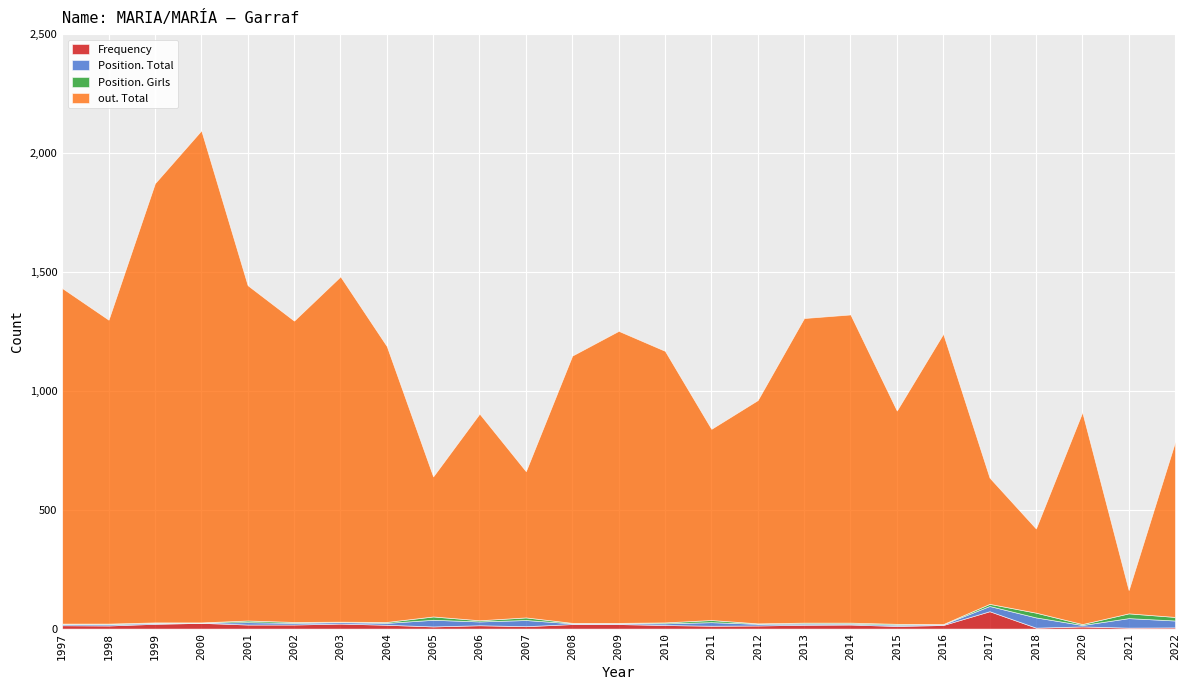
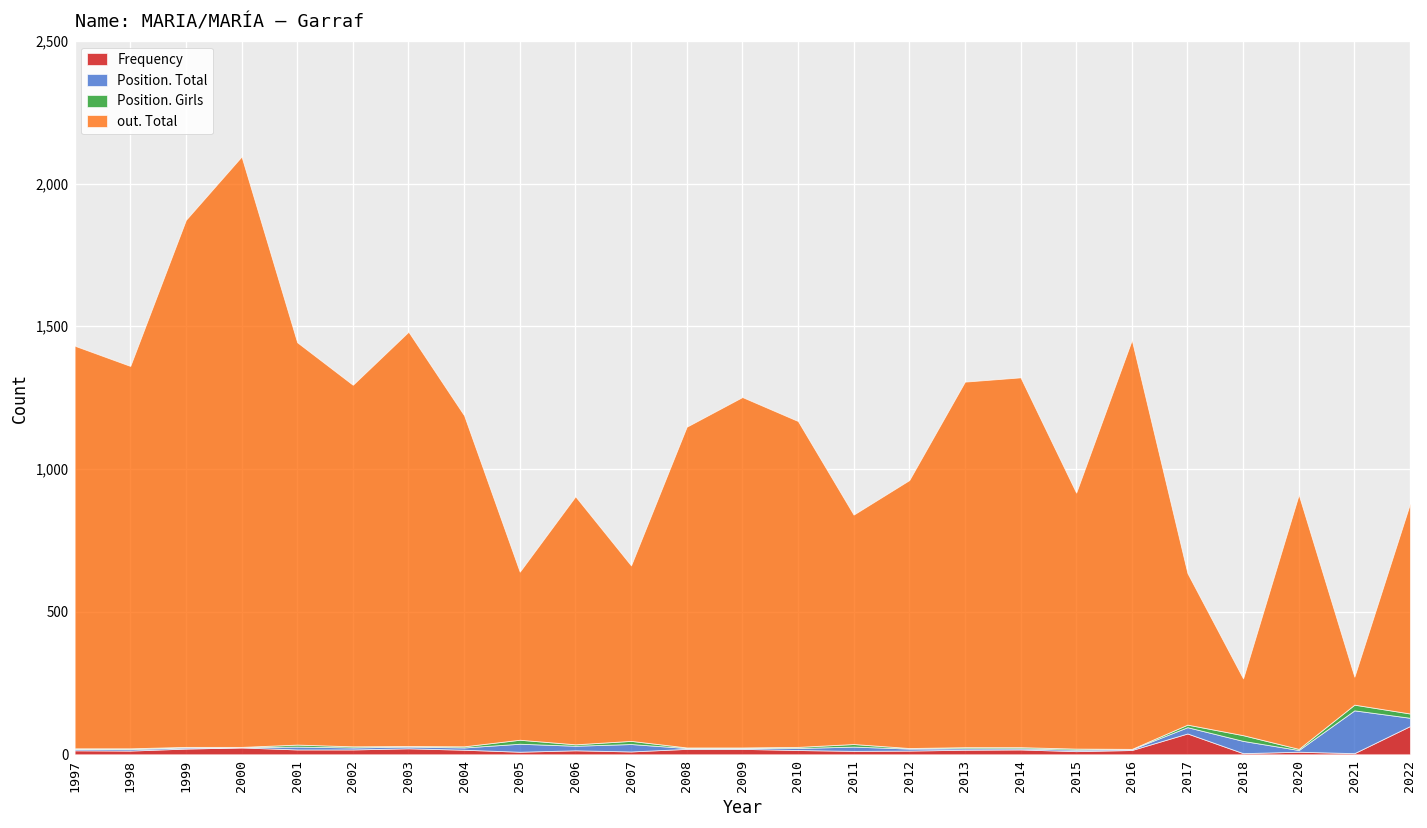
  {
    "Frequency": {
      "2006": "10",
      "2011": "10",
      "2017": "70",
-     "2022": "10"
+     "2022": "100"
    },
    "Position. Total": {
      "2005": "30",
      "2007": "30",
      "2018": "40",
-     "2021": "40",
+     "2021": "150",
      "2022": "30"
    },
    "Position. Girls": {
      "2005": "10",
      "2007": "10",
      "2018": "20",
      "2021": "20",
      "2022": "20"
    },
    "out. Total": {
      "1997": "1,410",
-     "1998": "1,280",
+     "1998": "1,340",
      "1999": "1,850",
      "2000": "2,070",
      "2001": "1,410",
      "2002": "1,270",
      "2003": "1,450",
      "2004": "1,160",
      "2005": "590",
      "2006": "870",
      "2007": "620",
      "2008": "1,120",
      "2009": "1,230",
      "2010": "1,140",
      "2011": "800",
      "2012": "940",
      "2013": "1,280",
      "2014": "1,300",
      "2015": "900",
-     "2016": "1,220",
+     "2016": "1,430",
      "2017": "530",
-     "2018": "350",
+     "2018": "200",
      "2020": "890",
      "2021": "100",
      "2022": "740"
    }
  }
